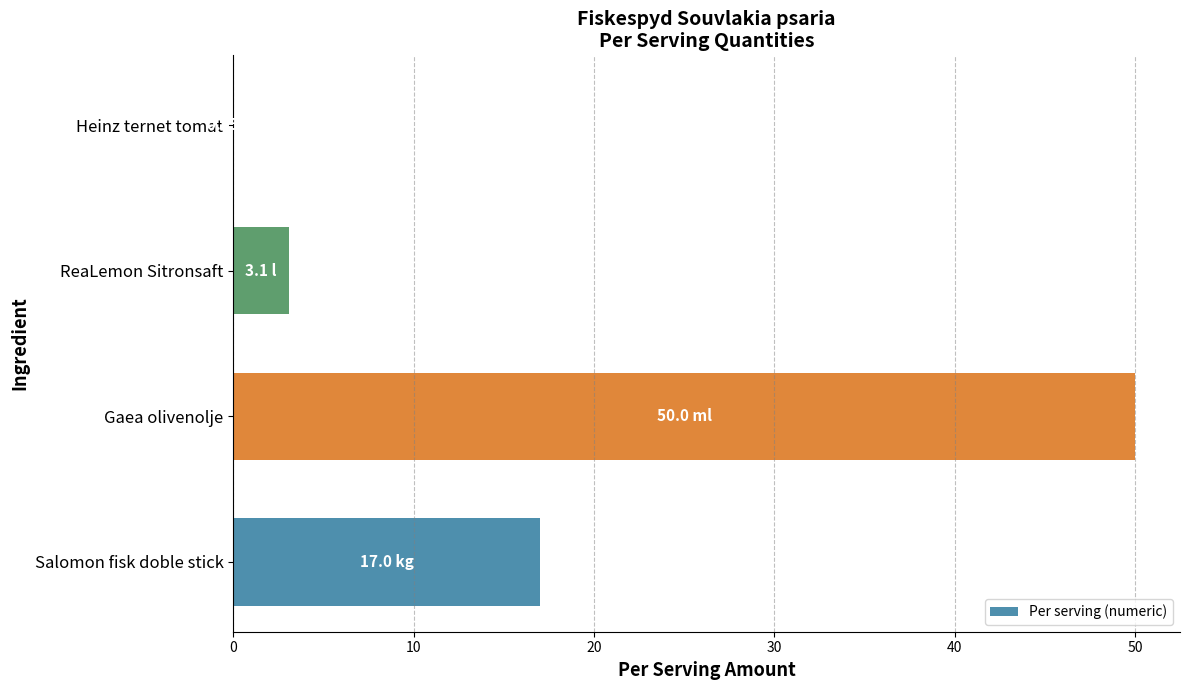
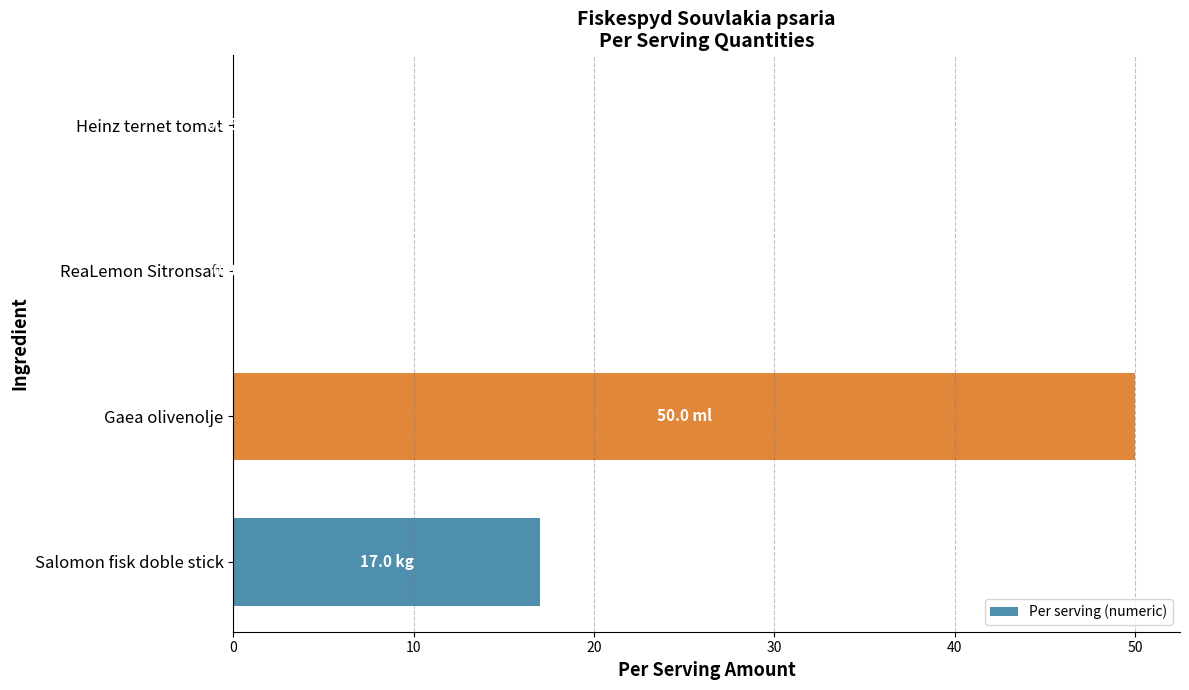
  {
-   "ReaLemon Sitronsaft": 3.1
+   "ReaLemon Sitronsaft": 0.0
  }
